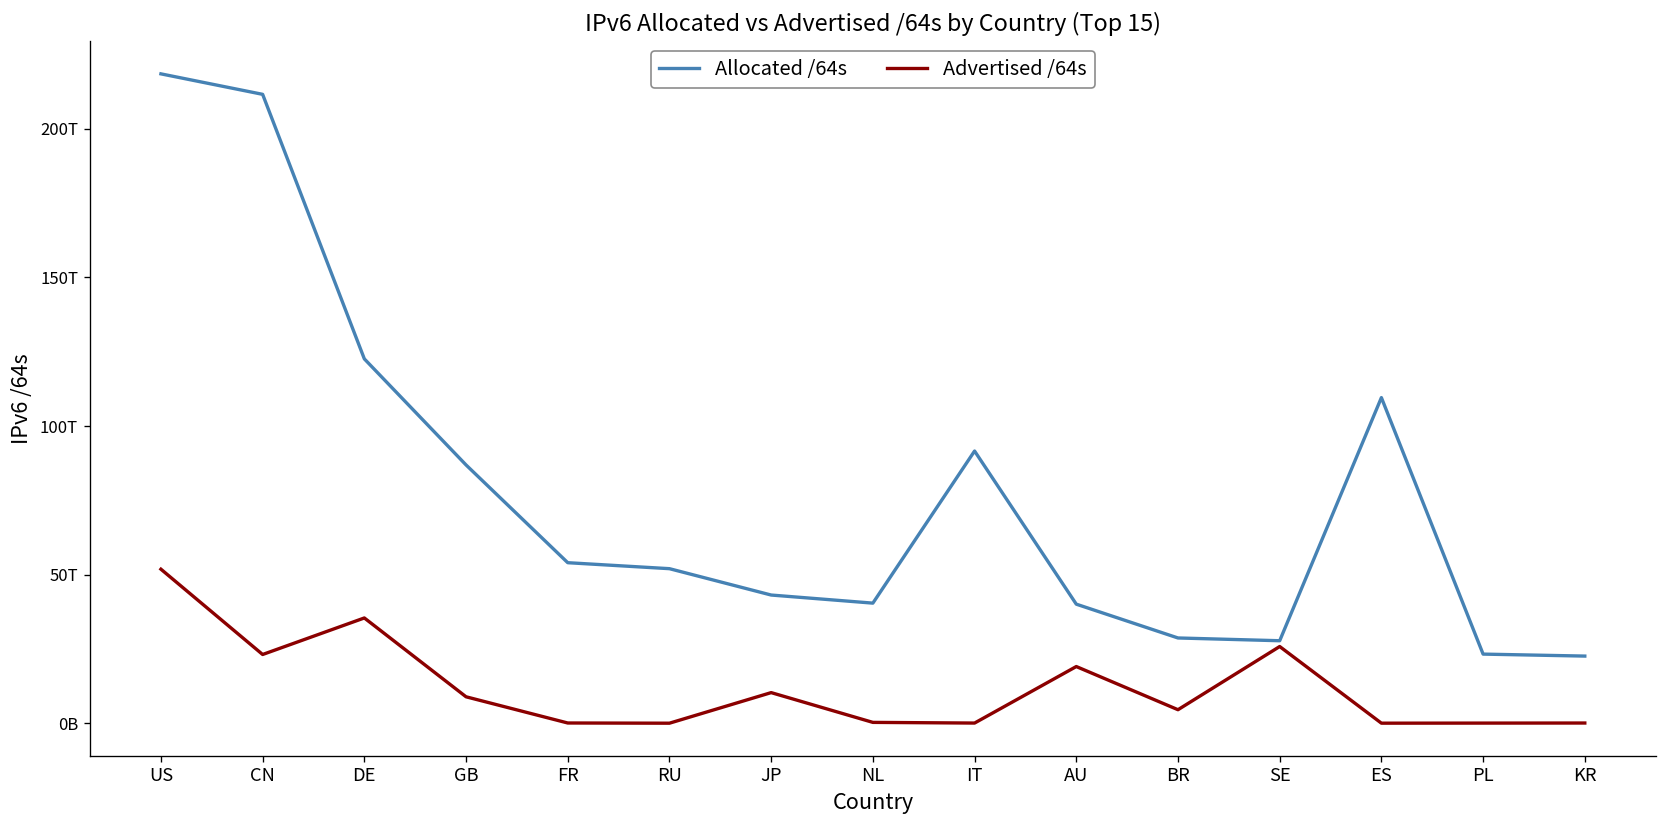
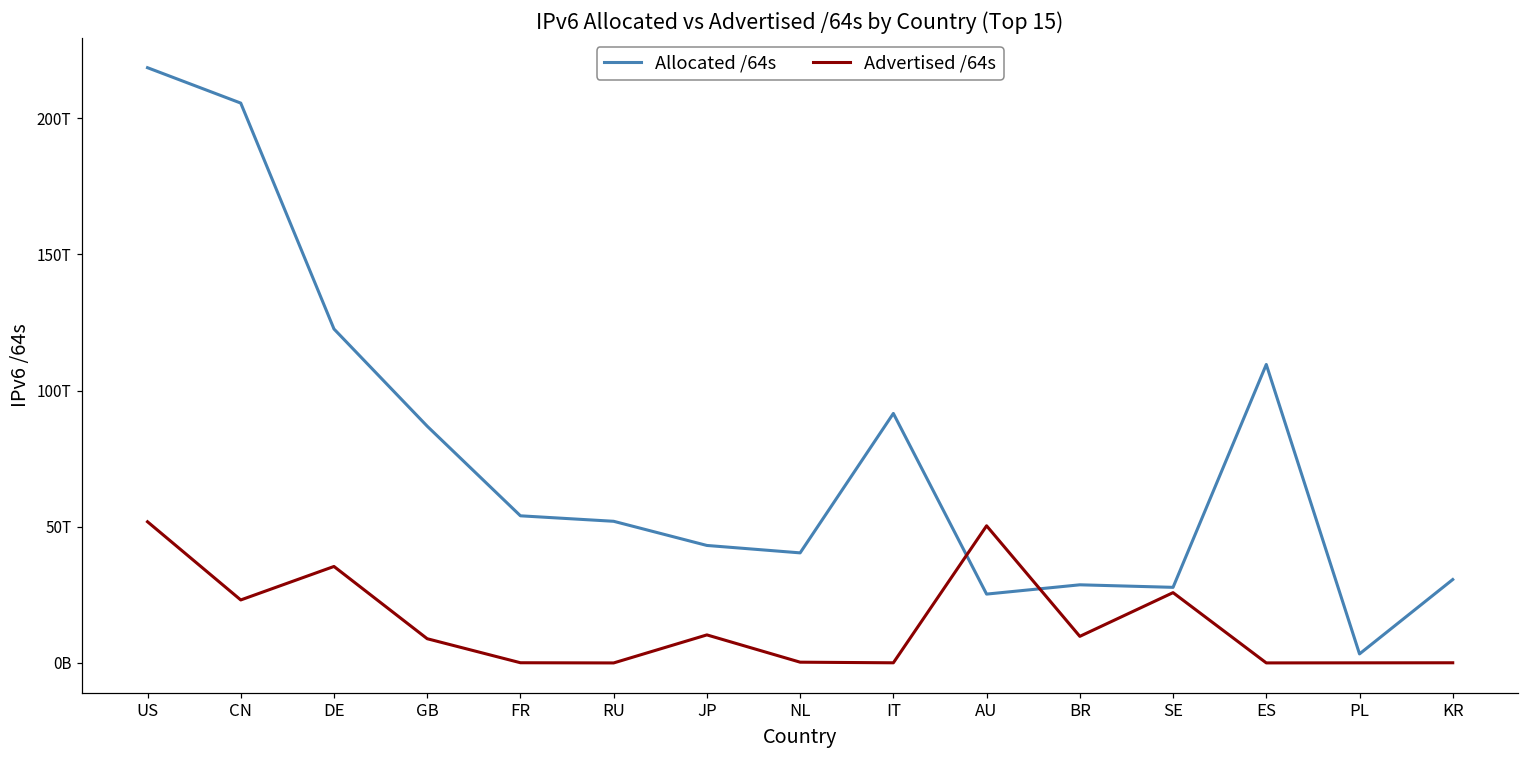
  {
    "Allocated /64s": {
      "US": "219T",
-     "CN": "212T",
+     "CN": "206T",
      "DE": "123T",
      "GB": "87T",
      "FR": "54T",
      "RU": "52T",
      "JP": "43T",
      "NL": "40T",
      "IT": "92T",
-     "AU": "40T",
+     "AU": "25T",
      "BR": "29T",
      "SE": "28T",
      "ES": "110T",
-     "PL": "23T",
-     "KR": "23T"
+     "PL": "3T",
+     "KR": "31T"
    },
    "Advertised /64s": {
      "US": "52T",
      "CN": "23T",
      "DE": "35T",
      "GB": "9T",
      "FR": "0T",
      "RU": "0T",
      "JP": "10T",
      "NL": "0T",
      "IT": "0T",
-     "AU": "19T",
-     "BR": "5T",
+     "AU": "50T",
+     "BR": "10T",
      "SE": "26T",
      "ES": "0T",
      "PL": "0T",
      "KR": "0T"
    }
  }
